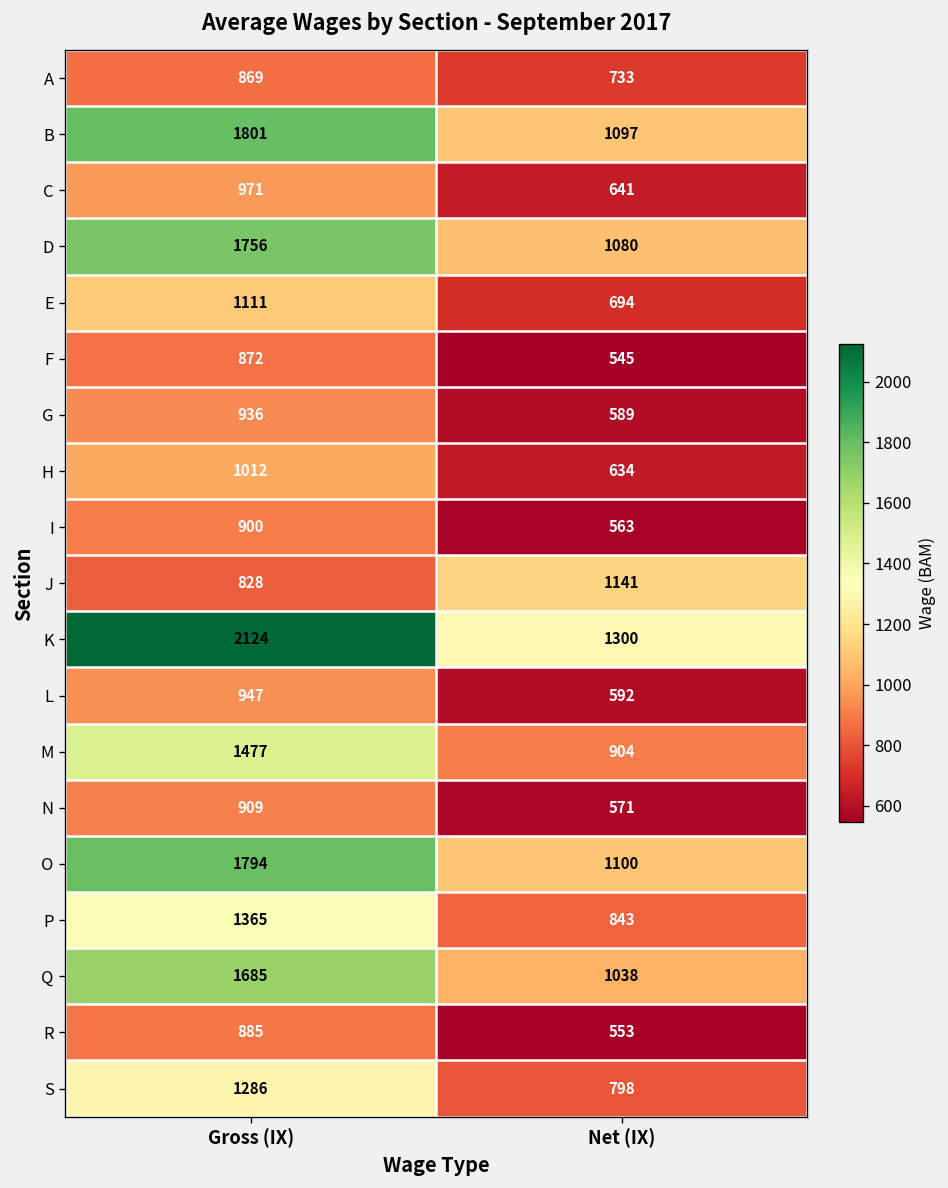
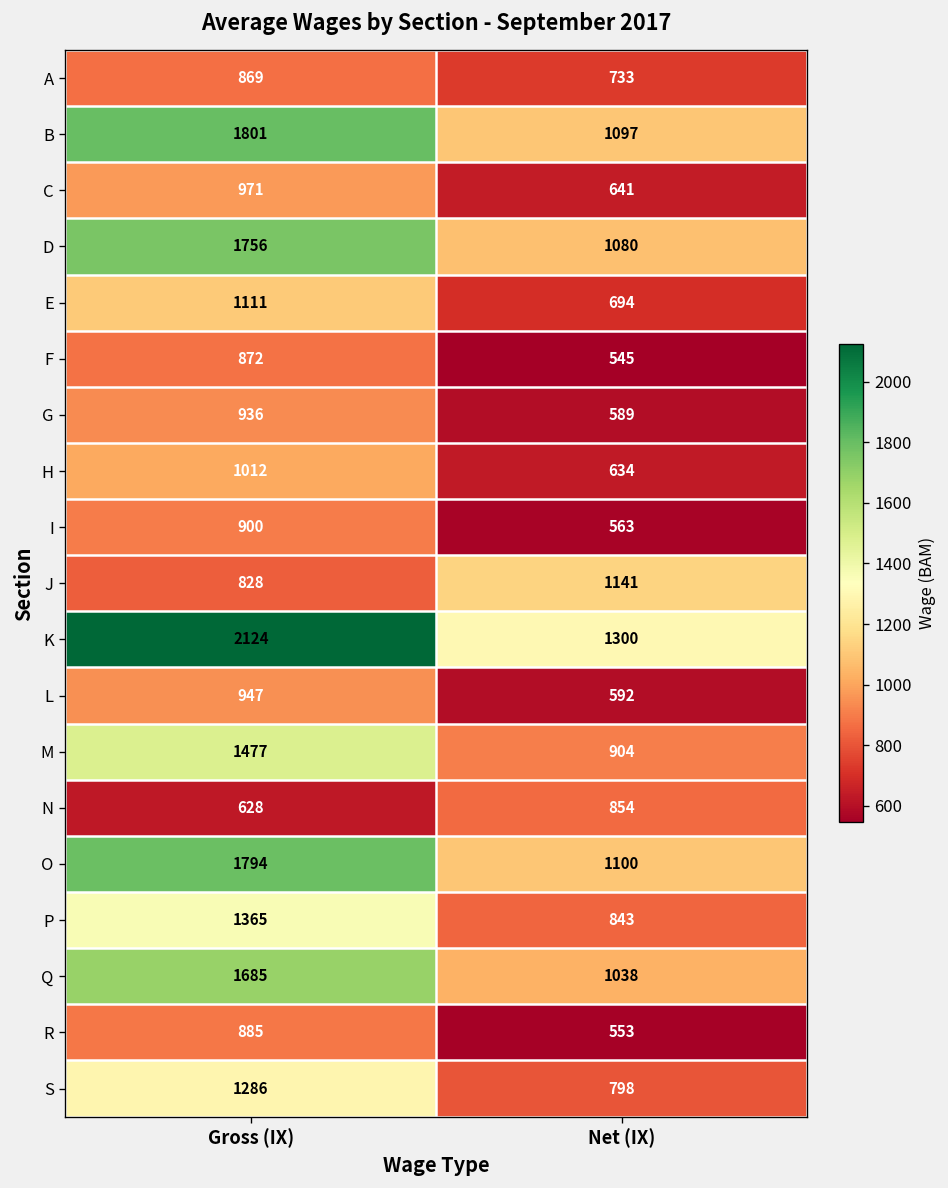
  {
    "A": {
      "Gross (IX)": 869,
      "Net (IX)": 733
    },
    "B": {
      "Gross (IX)": 1801,
      "Net (IX)": 1097
    },
    "C": {
      "Gross (IX)": 971,
      "Net (IX)": 641
    },
    "D": {
      "Gross (IX)": 1756,
      "Net (IX)": 1080
    },
    "E": {
      "Gross (IX)": 1111,
      "Net (IX)": 694
    },
    "F": {
      "Gross (IX)": 872,
      "Net (IX)": 545
    },
    "G": {
      "Gross (IX)": 936,
      "Net (IX)": 589
    },
    "H": {
      "Gross (IX)": 1012,
      "Net (IX)": 634
    },
    "I": {
      "Gross (IX)": 900,
      "Net (IX)": 563
    },
    "J": {
      "Gross (IX)": 828,
      "Net (IX)": 1141
    },
    "K": {
      "Gross (IX)": 2124,
      "Net (IX)": 1300
    },
    "L": {
      "Gross (IX)": 947,
      "Net (IX)": 592
    },
    "M": {
      "Gross (IX)": 1477,
      "Net (IX)": 904
    },
    "N": {
-     "Gross (IX)": 909,
-     "Net (IX)": 571
+     "Gross (IX)": 628,
+     "Net (IX)": 854
    },
    "O": {
      "Gross (IX)": 1794,
      "Net (IX)": 1100
    },
    "P": {
      "Gross (IX)": 1365,
      "Net (IX)": 843
    },
    "Q": {
      "Gross (IX)": 1685,
      "Net (IX)": 1038
    },
    "R": {
      "Gross (IX)": 885,
      "Net (IX)": 553
    },
    "S": {
      "Gross (IX)": 1286,
      "Net (IX)": 798
    }
  }
